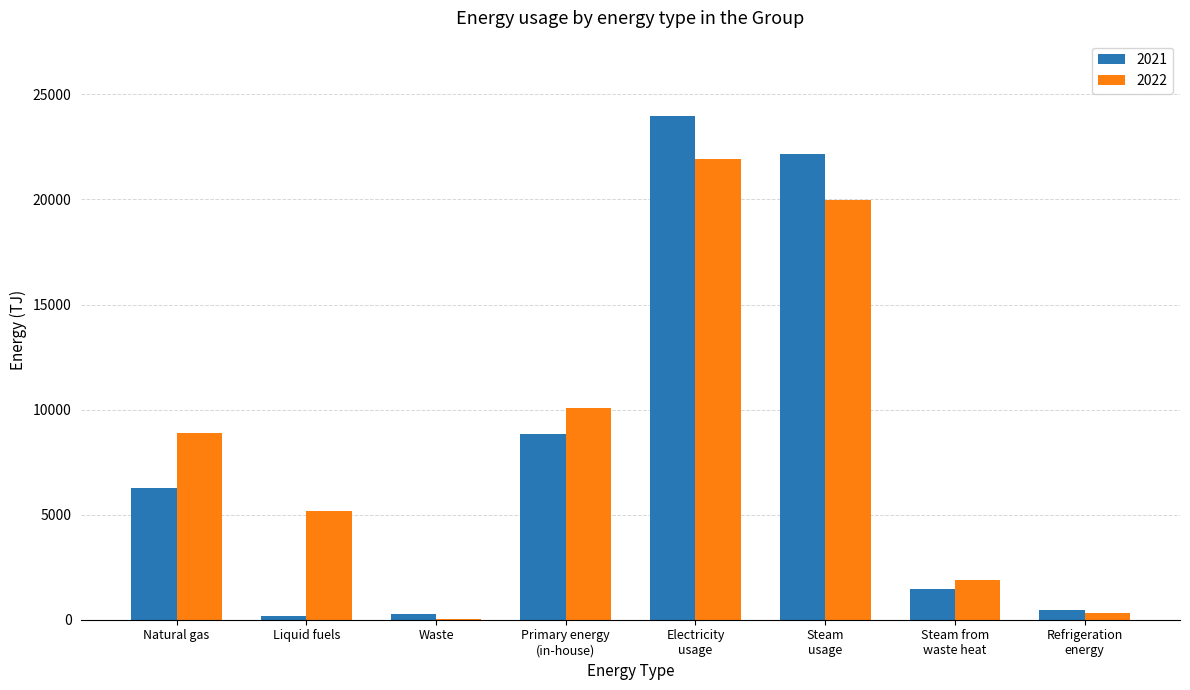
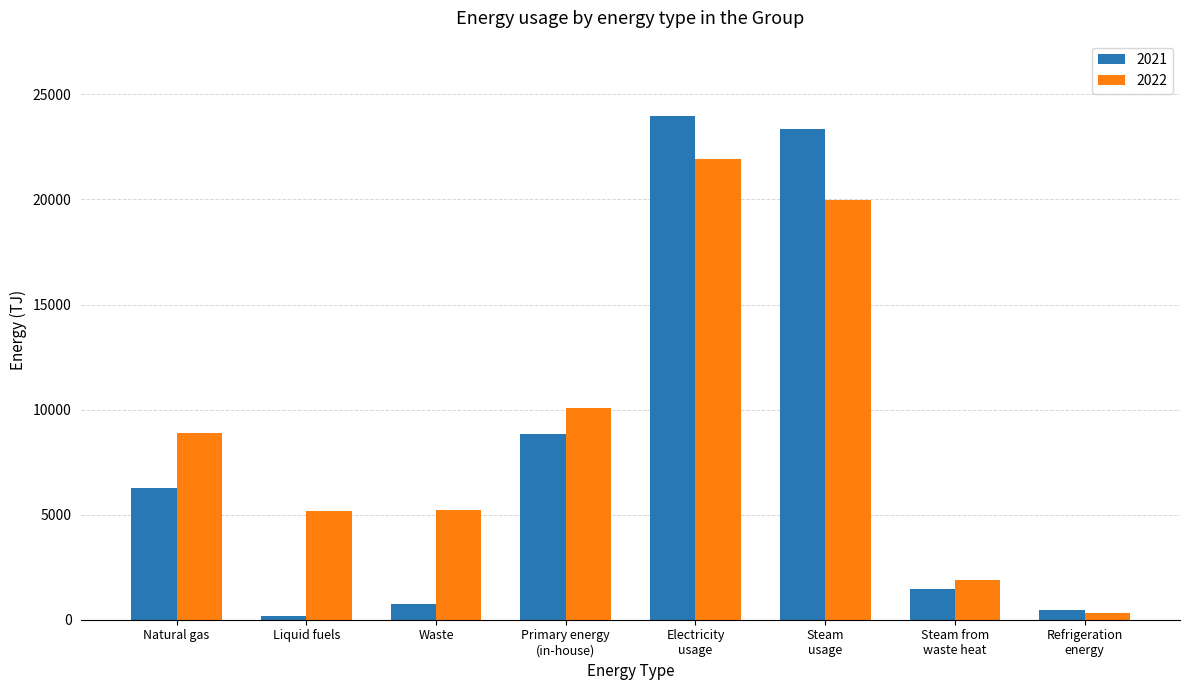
  {
    "2021": {
      "Natural gas": 6300,
      "Liquid fuels": 200,
-     "Waste": 300,
+     "Waste": 800,
      "Primary energy (in-house)": 8900,
      "Electricity usage": 24000,
-     "Steam usage": 22200,
+     "Steam usage": 23400,
      "Steam from waste heat": 1500,
      "Refrigeration energy": 500
    },
    "2022": {
      "Natural gas": 8900,
      "Liquid fuels": 5200,
-     "Waste": 0,
+     "Waste": 5200,
      "Primary energy (in-house)": 10100,
      "Electricity usage": 21900,
      "Steam usage": 20000,
      "Steam from waste heat": 1900,
      "Refrigeration energy": 300
    }
  }
